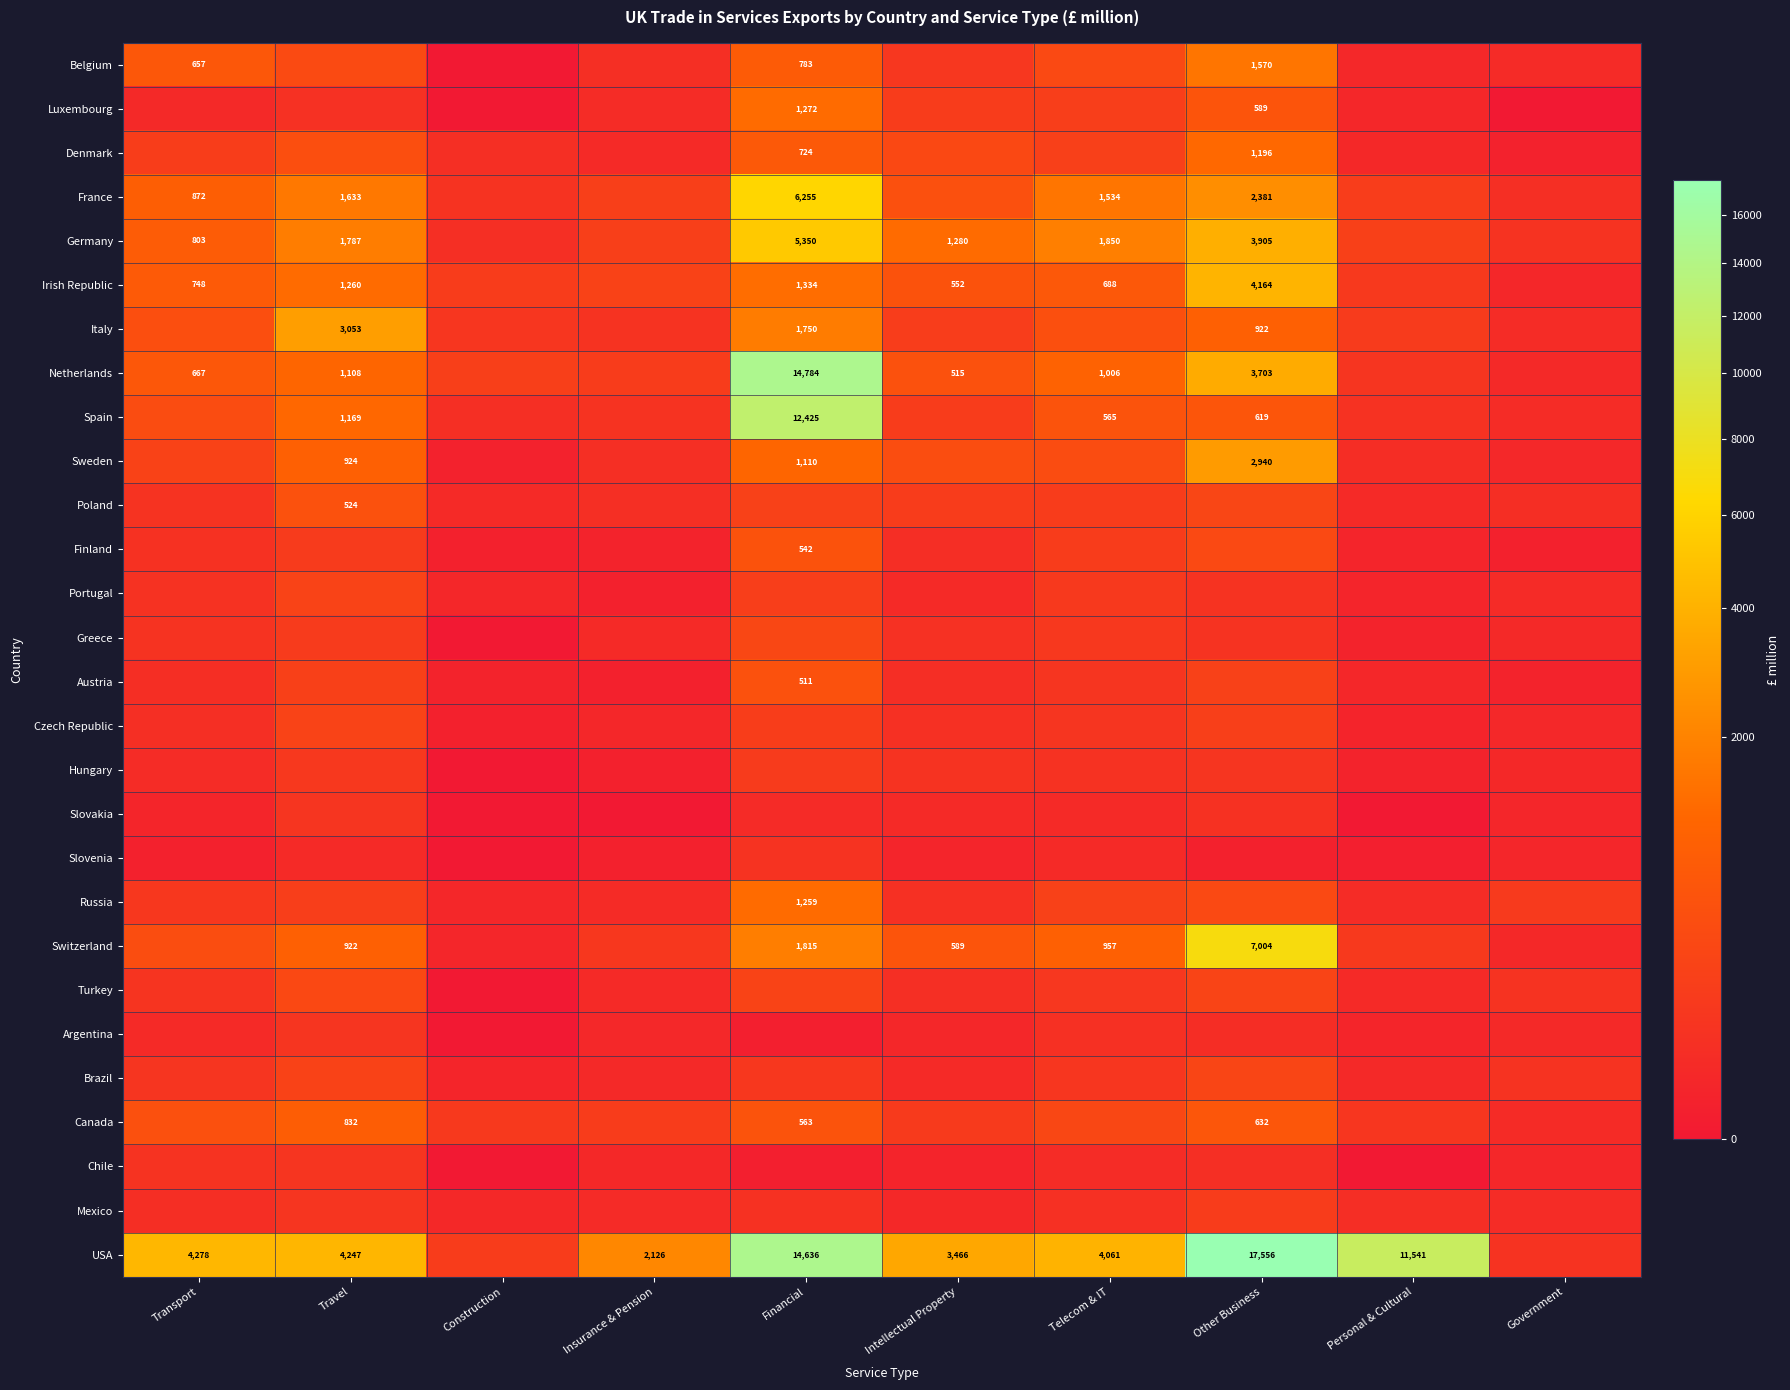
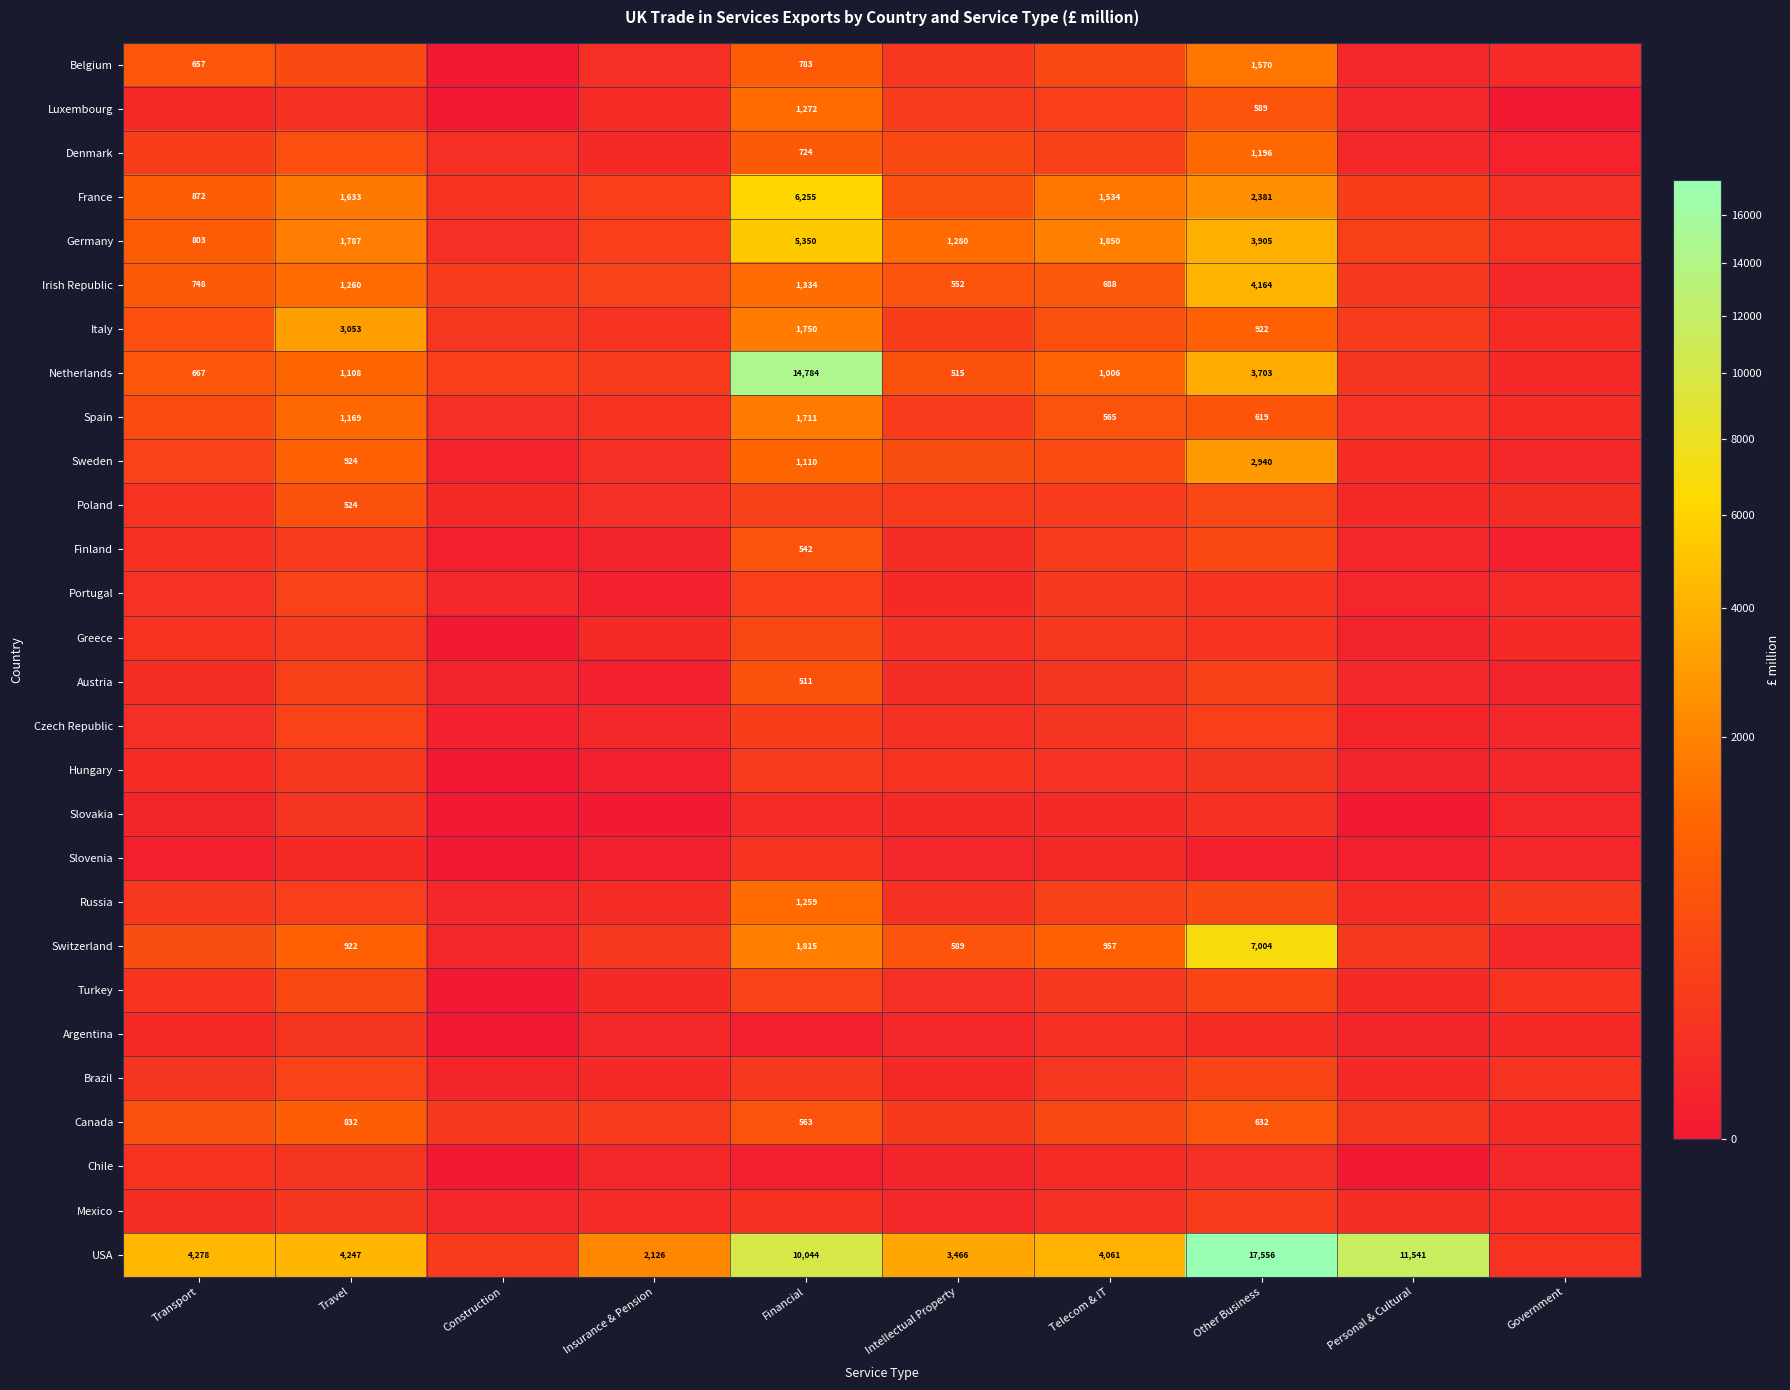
  {
    "Belgium": {
      "Transport": "657",
      "Financial": "783",
      "Other Business": "1,570"
    },
    "Luxembourg": {
      "Financial": "1,272",
      "Other Business": "589"
    },
    "Denmark": {
      "Financial": "724",
      "Other Business": "1,196"
    },
    "France": {
      "Transport": "872",
      "Travel": "1,633",
      "Financial": "6,255",
      "Telecom & IT": "1,534",
      "Other Business": "2,381"
    },
    "Germany": {
      "Transport": "803",
      "Travel": "1,787",
      "Financial": "5,350",
      "Intellectual Property": "1,280",
      "Telecom & IT": "1,850",
      "Other Business": "3,905"
    },
    "Irish Republic": {
      "Transport": "748",
      "Travel": "1,260",
      "Financial": "1,334",
      "Intellectual Property": "552",
      "Telecom & IT": "688",
      "Other Business": "4,164"
    },
    "Italy": {
      "Travel": "3,053",
      "Financial": "1,750",
      "Other Business": "922"
    },
    "Netherlands": {
      "Transport": "667",
      "Travel": "1,108",
      "Financial": "14,784",
      "Intellectual Property": "515",
      "Telecom & IT": "1,006",
      "Other Business": "3,703"
    },
    "Spain": {
      "Travel": "1,169",
-     "Financial": "12,425",
+     "Financial": "1,711",
      "Telecom & IT": "565",
      "Other Business": "619"
    },
    "Sweden": {
      "Travel": "924",
      "Financial": "1,110",
      "Other Business": "2,940"
    },
    "Poland": {
      "Travel": "524"
    },
    "Finland": {
      "Financial": "542"
    },
    "Austria": {
      "Financial": "511"
    },
    "Russia": {
      "Financial": "1,259"
    },
    "Switzerland": {
      "Travel": "922",
      "Financial": "1,815",
      "Intellectual Property": "589",
      "Telecom & IT": "957",
      "Other Business": "7,004"
    },
    "Canada": {
      "Travel": "832",
      "Financial": "563",
      "Other Business": "632"
    },
    "USA": {
      "Transport": "4,278",
      "Travel": "4,247",
      "Insurance & Pension": "2,126",
-     "Financial": "14,636",
+     "Financial": "10,044",
      "Intellectual Property": "3,466",
      "Telecom & IT": "4,061",
      "Other Business": "17,556",
      "Personal & Cultural": "11,541"
    }
  }
